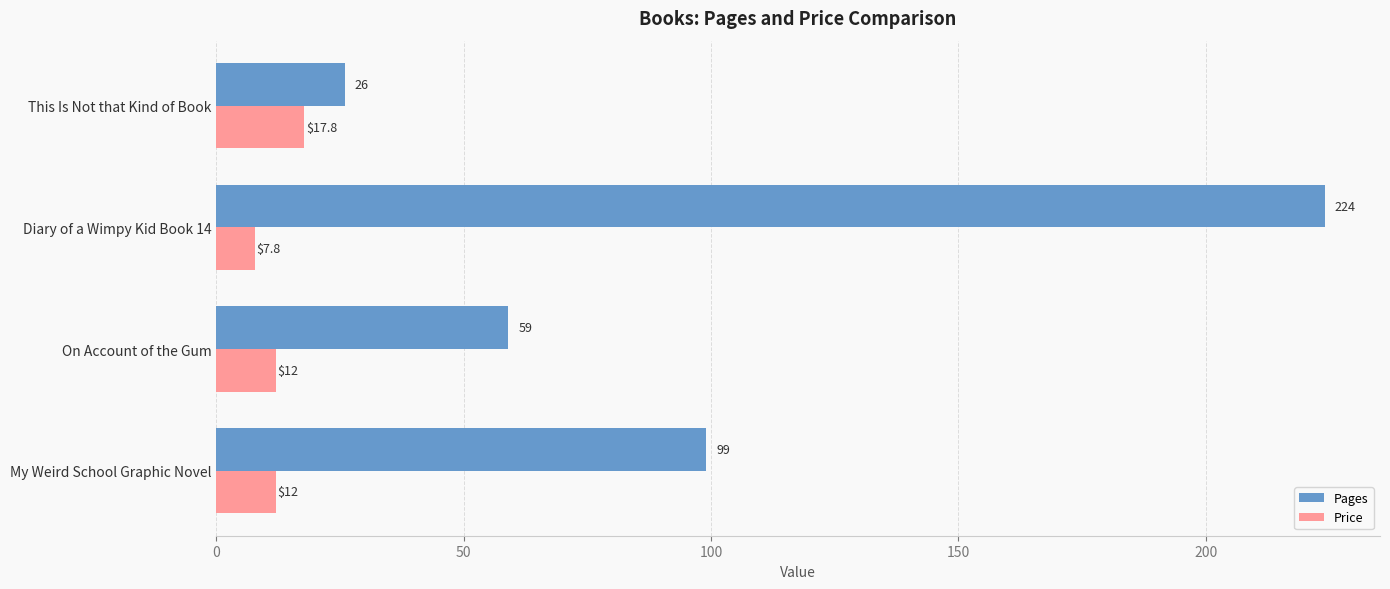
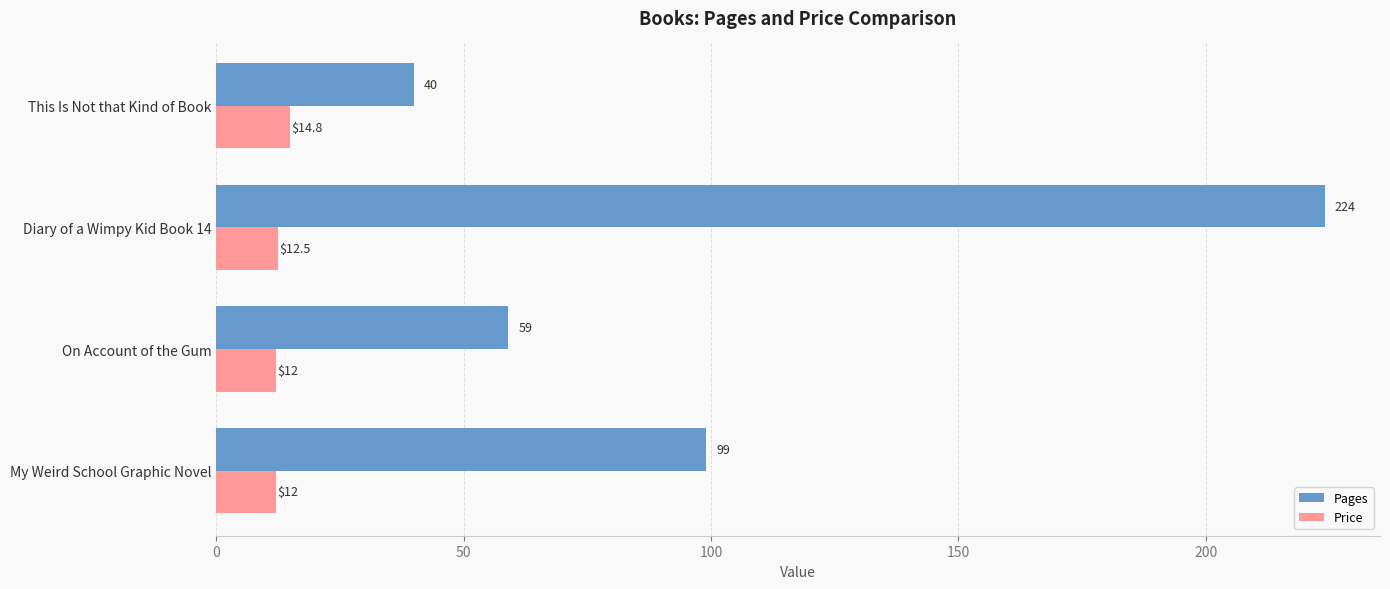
  {
    "Pages": {
-     "This Is Not that Kind of Book": "26",
+     "This Is Not that Kind of Book": "40",
      "Diary of a Wimpy Kid Book 14": "224",
      "On Account of the Gum": "59",
      "My Weird School Graphic Novel": "99"
    },
    "Price": {
-     "This Is Not that Kind of Book": "$17.8",
-     "Diary of a Wimpy Kid Book 14": "$7.8",
+     "This Is Not that Kind of Book": "$14.8",
+     "Diary of a Wimpy Kid Book 14": "$12.5",
      "On Account of the Gum": "$12",
      "My Weird School Graphic Novel": "$12"
    }
  }
